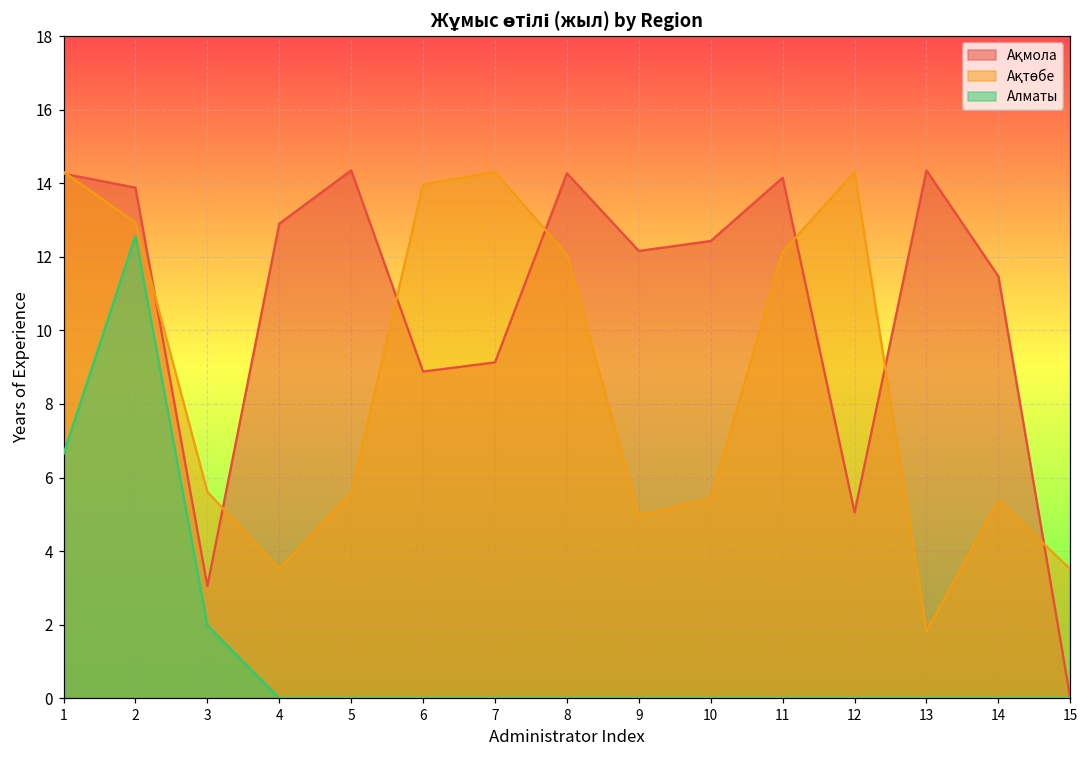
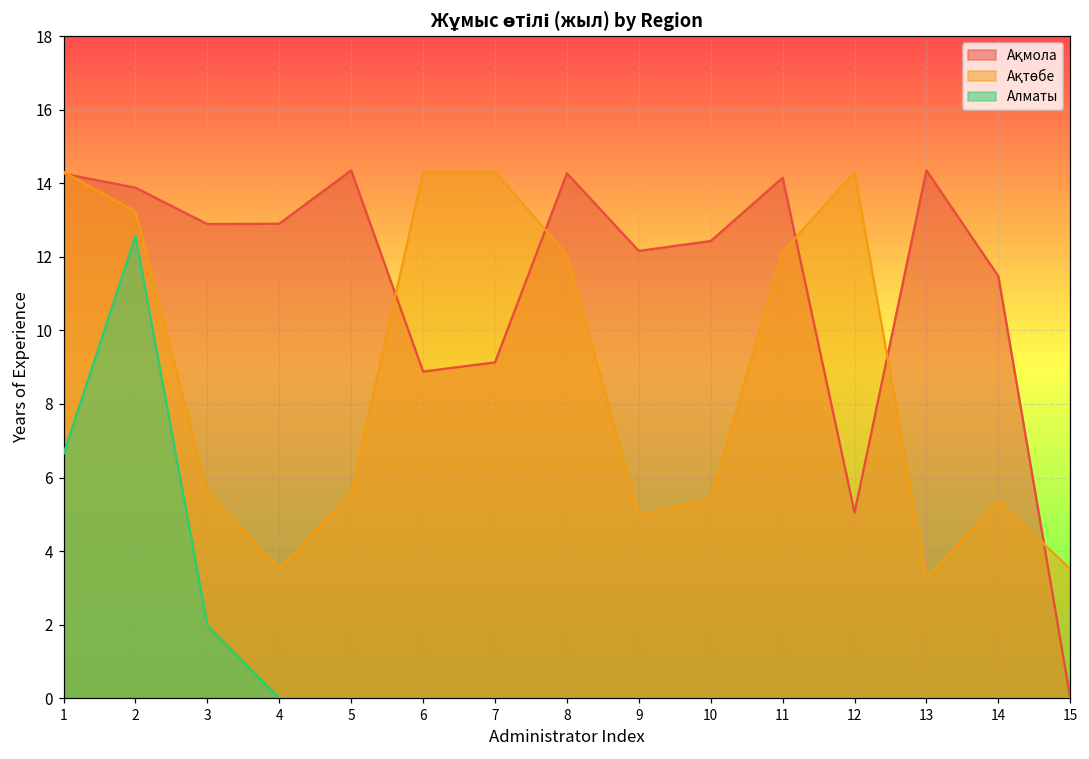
  {
    "Ақмола": {
      "2": 13.9,
-     "3": 3.1,
+     "3": 12.9,
      "4": 12.9,
      "5": 14.4,
      "6": 8.9,
      "7": 9.1,
      "8": 14.3,
      "9": 12.2,
      "10": 12.4,
      "11": 14.2,
      "12": 5.1,
      "13": 14.4,
      "14": 11.5
    },
    "Ақтөбе": {
-     "2": 12.9,
+     "2": 13.2,
      "3": 5.6,
      "4": 3.5,
      "5": 5.6,
-     "6": 14.0,
+     "6": 14.3,
      "7": 14.3,
      "8": 12.1,
      "9": 5.0,
      "10": 5.4,
      "11": 12.1,
      "12": 14.3,
-     "13": 1.8,
+     "13": 3.3,
      "14": 5.4,
      "15": 3.5
    },
    "Алматы": {
      "1": 6.6,
      "2": 12.6,
      "3": 2.0,
      "4": 0.0,
      "5": 0.0,
      "6": 0.0,
      "7": 0.0,
      "8": 0.0,
      "9": 0.0,
      "10": 0.0,
      "11": 0.0,
      "12": 0.0,
      "13": 0.0,
      "14": 0.0
    }
  }
